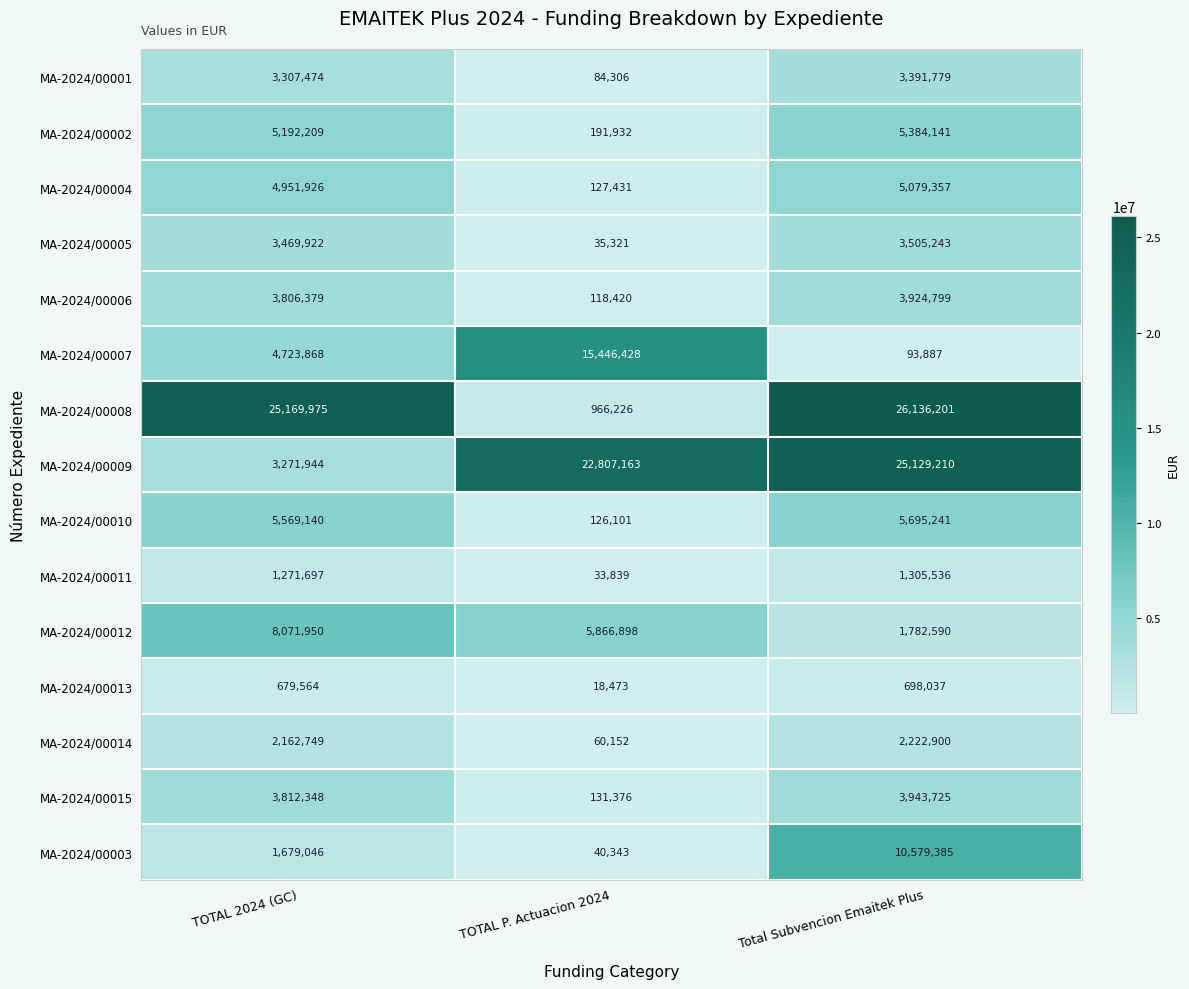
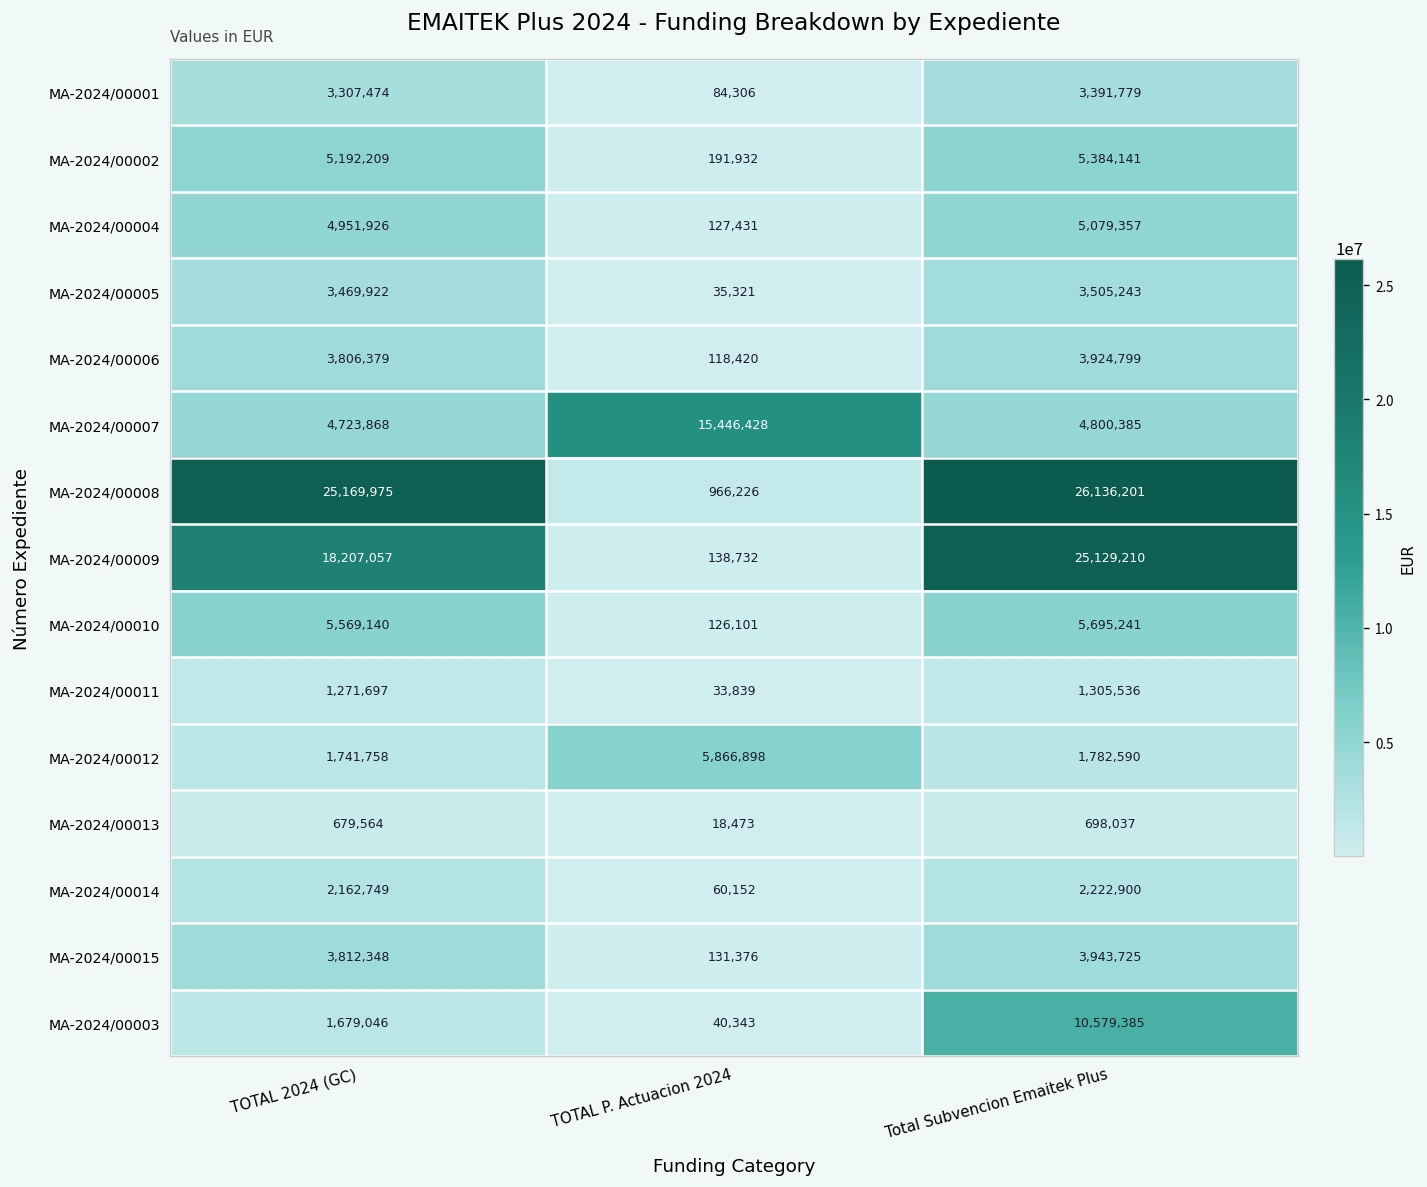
  {
    "MA-2024/00001": {
      "TOTAL 2024 (GC)": "3,307,474",
      "TOTAL P. Actuacion 2024": "84,306",
      "Total Subvencion Emaitek Plus": "3,391,779"
    },
    "MA-2024/00002": {
      "TOTAL 2024 (GC)": "5,192,209",
      "TOTAL P. Actuacion 2024": "191,932",
      "Total Subvencion Emaitek Plus": "5,384,141"
    },
    "MA-2024/00004": {
      "TOTAL 2024 (GC)": "4,951,926",
      "TOTAL P. Actuacion 2024": "127,431",
      "Total Subvencion Emaitek Plus": "5,079,357"
    },
    "MA-2024/00005": {
      "TOTAL 2024 (GC)": "3,469,922",
      "TOTAL P. Actuacion 2024": "35,321",
      "Total Subvencion Emaitek Plus": "3,505,243"
    },
    "MA-2024/00006": {
      "TOTAL 2024 (GC)": "3,806,379",
      "TOTAL P. Actuacion 2024": "118,420",
      "Total Subvencion Emaitek Plus": "3,924,799"
    },
    "MA-2024/00007": {
      "TOTAL 2024 (GC)": "4,723,868",
      "TOTAL P. Actuacion 2024": "15,446,428",
-     "Total Subvencion Emaitek Plus": "93,887"
+     "Total Subvencion Emaitek Plus": "4,800,385"
    },
    "MA-2024/00008": {
      "TOTAL 2024 (GC)": "25,169,975",
      "TOTAL P. Actuacion 2024": "966,226",
      "Total Subvencion Emaitek Plus": "26,136,201"
    },
    "MA-2024/00009": {
-     "TOTAL 2024 (GC)": "3,271,944",
-     "TOTAL P. Actuacion 2024": "22,807,163",
+     "TOTAL 2024 (GC)": "18,207,057",
+     "TOTAL P. Actuacion 2024": "138,732",
      "Total Subvencion Emaitek Plus": "25,129,210"
    },
    "MA-2024/00010": {
      "TOTAL 2024 (GC)": "5,569,140",
      "TOTAL P. Actuacion 2024": "126,101",
      "Total Subvencion Emaitek Plus": "5,695,241"
    },
    "MA-2024/00011": {
      "TOTAL 2024 (GC)": "1,271,697",
      "TOTAL P. Actuacion 2024": "33,839",
      "Total Subvencion Emaitek Plus": "1,305,536"
    },
    "MA-2024/00012": {
-     "TOTAL 2024 (GC)": "8,071,950",
+     "TOTAL 2024 (GC)": "1,741,758",
      "TOTAL P. Actuacion 2024": "5,866,898",
      "Total Subvencion Emaitek Plus": "1,782,590"
    },
    "MA-2024/00013": {
      "TOTAL 2024 (GC)": "679,564",
      "TOTAL P. Actuacion 2024": "18,473",
      "Total Subvencion Emaitek Plus": "698,037"
    },
    "MA-2024/00014": {
      "TOTAL 2024 (GC)": "2,162,749",
      "TOTAL P. Actuacion 2024": "60,152",
      "Total Subvencion Emaitek Plus": "2,222,900"
    },
    "MA-2024/00015": {
      "TOTAL 2024 (GC)": "3,812,348",
      "TOTAL P. Actuacion 2024": "131,376",
      "Total Subvencion Emaitek Plus": "3,943,725"
    },
    "MA-2024/00003": {
      "TOTAL 2024 (GC)": "1,679,046",
      "TOTAL P. Actuacion 2024": "40,343",
      "Total Subvencion Emaitek Plus": "10,579,385"
    }
  }
